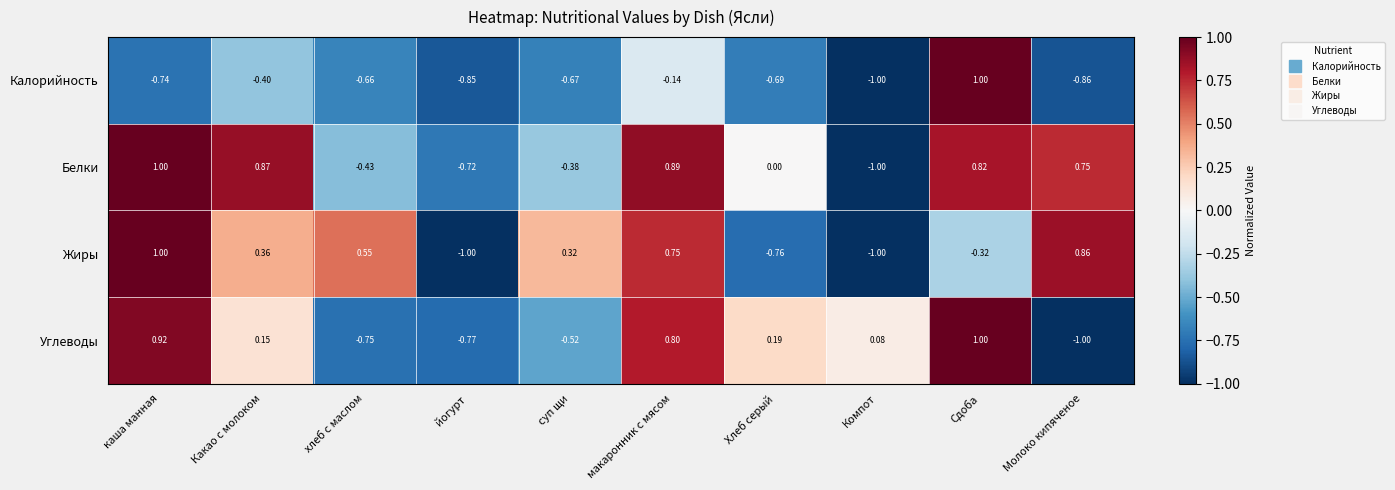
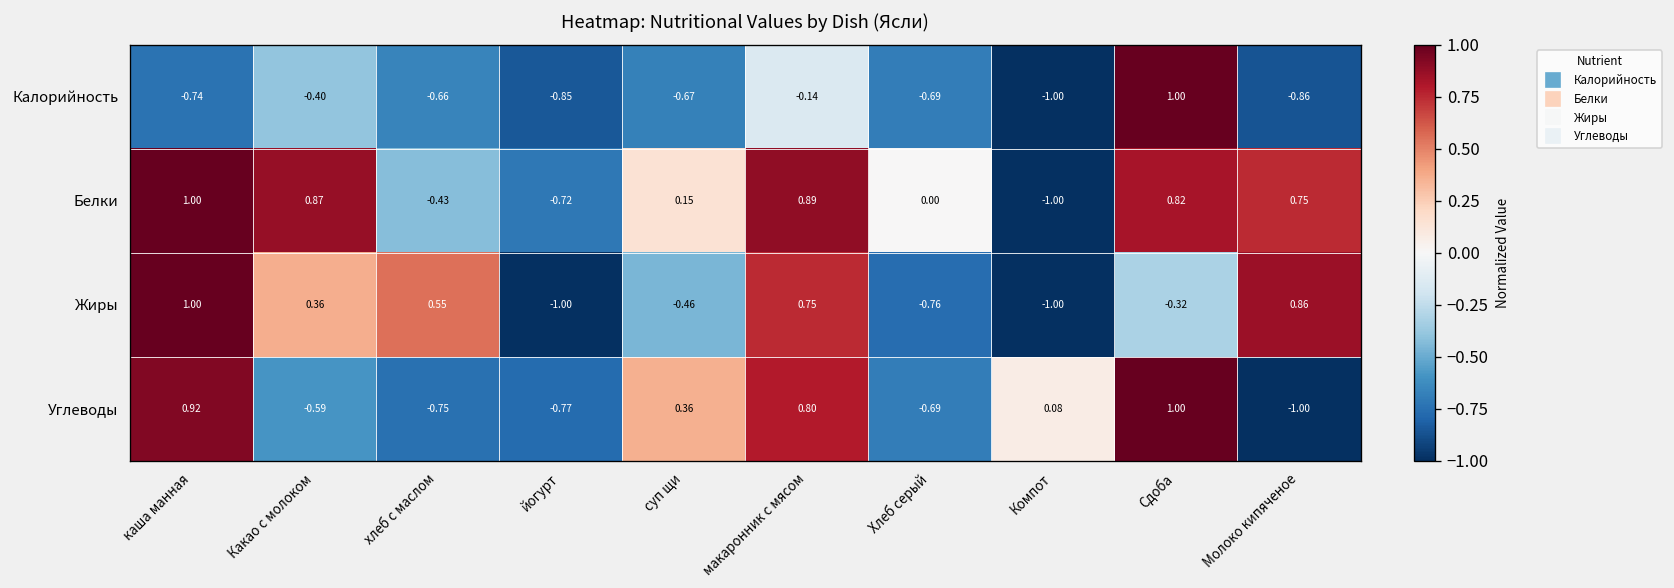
  {
    "Калорийность": {
      "каша манная": -0.74,
      "Какао с молоком": -0.40,
      "хлеб с маслом": -0.66,
      "йогурт": -0.85,
      "суп щи": -0.67,
      "макаронник с мясом": -0.14,
      "Хлеб серый": -0.69,
      "Компот": -1.00,
      "Сдоба": 1.00,
      "Молоко кипяченое": -0.86
    },
    "Белки": {
      "каша манная": 1.00,
      "Какао с молоком": 0.87,
      "хлеб с маслом": -0.43,
      "йогурт": -0.72,
-     "суп щи": -0.38,
+     "суп щи": 0.15,
      "макаронник с мясом": 0.89,
      "Хлеб серый": 0.00,
      "Компот": -1.00,
      "Сдоба": 0.82,
      "Молоко кипяченое": 0.75
    },
    "Жиры": {
      "каша манная": 1.00,
      "Какао с молоком": 0.36,
      "хлеб с маслом": 0.55,
      "йогурт": -1.00,
-     "суп щи": 0.32,
+     "суп щи": -0.46,
      "макаронник с мясом": 0.75,
      "Хлеб серый": -0.76,
      "Компот": -1.00,
      "Сдоба": -0.32,
      "Молоко кипяченое": 0.86
    },
    "Углеводы": {
      "каша манная": 0.92,
-     "Какао с молоком": 0.15,
+     "Какао с молоком": -0.59,
      "хлеб с маслом": -0.75,
      "йогурт": -0.77,
-     "суп щи": -0.52,
+     "суп щи": 0.36,
      "макаронник с мясом": 0.80,
-     "Хлеб серый": 0.19,
+     "Хлеб серый": -0.69,
      "Компот": 0.08,
      "Сдоба": 1.00,
      "Молоко кипяченое": -1.00
    }
  }
